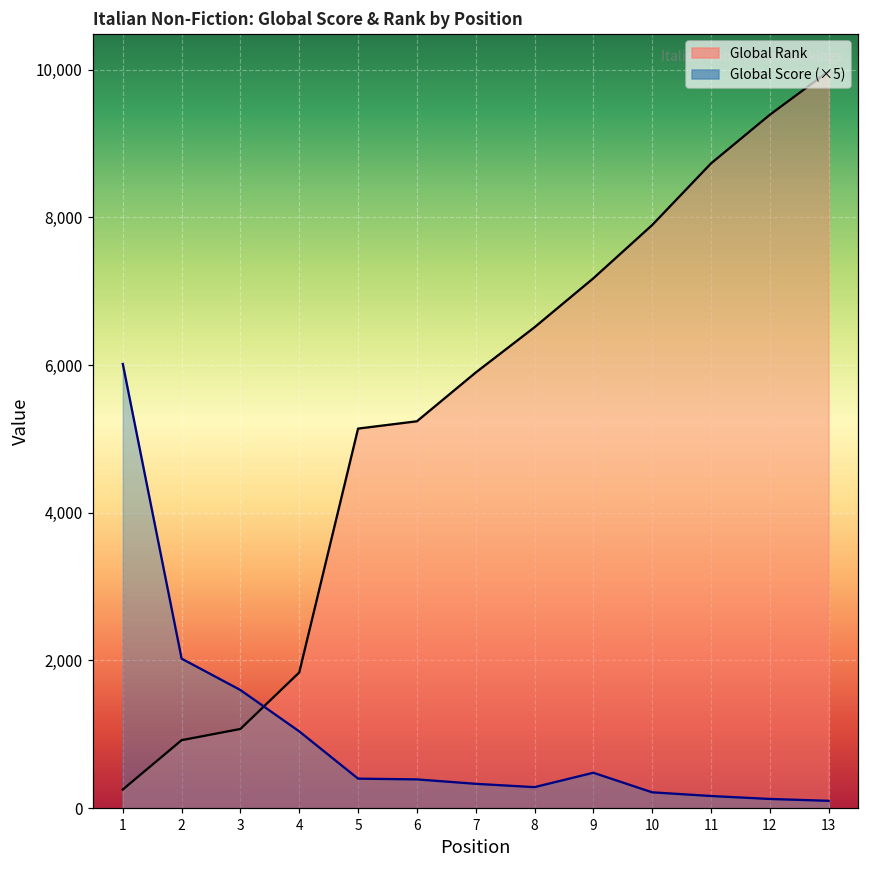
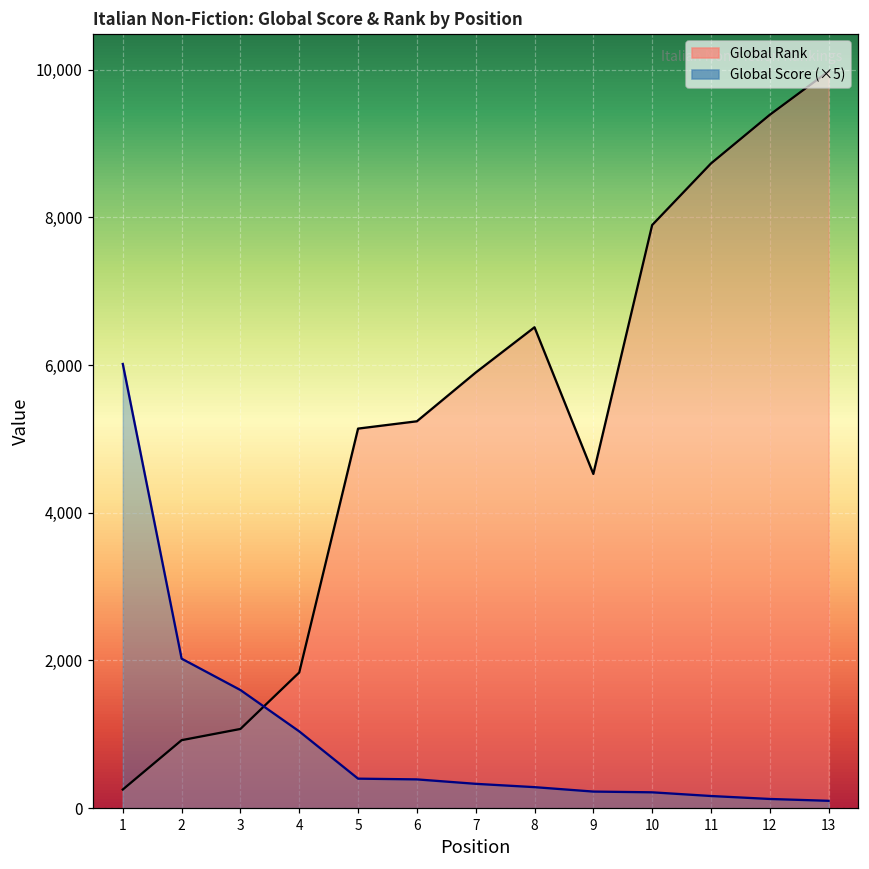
  {
    "Global Rank": {
      "1": "300",
      "2": "900",
      "3": "1,100",
      "4": "1,800",
      "5": "5,100",
      "6": "5,200",
      "7": "5,900",
      "8": "6,500",
-     "9": "7,200",
+     "9": "4,500",
      "10": "7,900",
      "11": "8,700",
      "12": "9,400"
    },
    "Global Score (×5)": {
      "1": "6,000",
      "2": "2,000",
      "3": "1,600",
      "4": "1,000",
      "5": "400",
      "6": "400",
      "7": "300",
      "8": "300",
-     "9": "500",
+     "9": "200",
      "10": "200",
      "11": "200",
      "12": "100",
      "13": "100"
    }
  }
